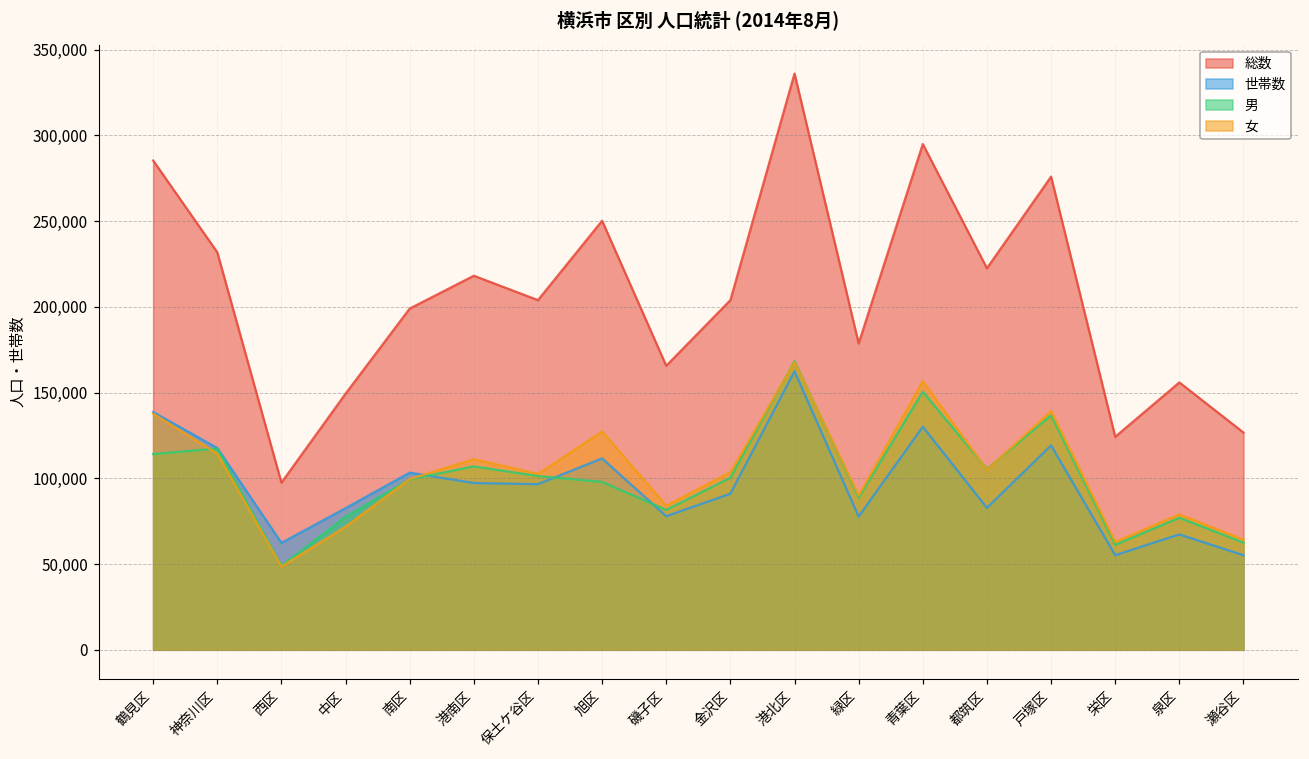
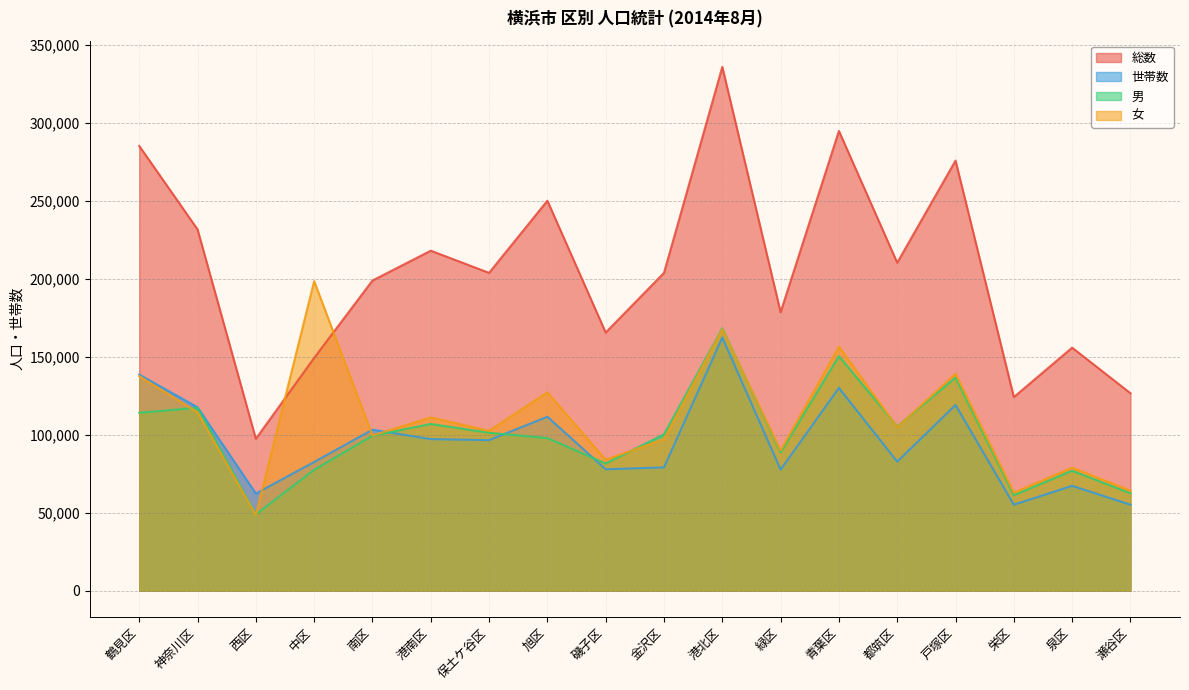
  {
    "総数": {
      "鶴見区": "285,000",
      "神奈川区": "232,000",
      "西区": "97,000",
      "中区": "149,000",
      "南区": "199,000",
      "港南区": "218,000",
      "保土ケ谷区": "204,000",
      "旭区": "250,000",
      "磯子区": "166,000",
      "金沢区": "204,000",
      "港北区": "336,000",
      "緑区": "179,000",
      "青葉区": "295,000",
-     "都筑区": "223,000",
+     "都筑区": "210,000",
      "戸塚区": "276,000",
      "栄区": "124,000",
      "泉区": "156,000",
      "瀬谷区": "127,000"
    },
    "世帯数": {
      "西区": "62,000",
      "中区": "83,000",
      "南区": "103,000",
      "港南区": "97,000",
      "保土ケ谷区": "97,000",
      "旭区": "112,000",
      "磯子区": "78,000",
-     "金沢区": "91,000",
+     "金沢区": "79,000",
      "港北区": "162,000",
      "緑区": "78,000",
      "青葉区": "130,000",
      "都筑区": "83,000",
      "戸塚区": "119,000",
      "栄区": "55,000",
      "泉区": "67,000",
      "瀬谷区": "55,000"
    },
    "男": {
      "鶴見区": "114,000",
      "中区": "78,000",
      "港南区": "107,000",
      "旭区": "98,000",
      "磯子区": "82,000",
      "金沢区": "100,000",
      "青葉区": "151,000",
      "戸塚区": "137,000",
      "栄区": "61,000",
      "泉区": "77,000",
      "瀬谷区": "62,000"
    },
    "女": {
      "神奈川区": "114,000",
-     "中区": "72,000",
+     "中区": "199,000",
      "港南区": "111,000",
      "旭区": "127,000",
      "磯子区": "84,000",
-     "金沢区": "104,000",
+     "金沢区": "97,000",
      "青葉区": "157,000",
      "戸塚区": "139,000",
      "栄区": "63,000",
      "泉区": "79,000",
      "瀬谷区": "64,000"
    }
  }
